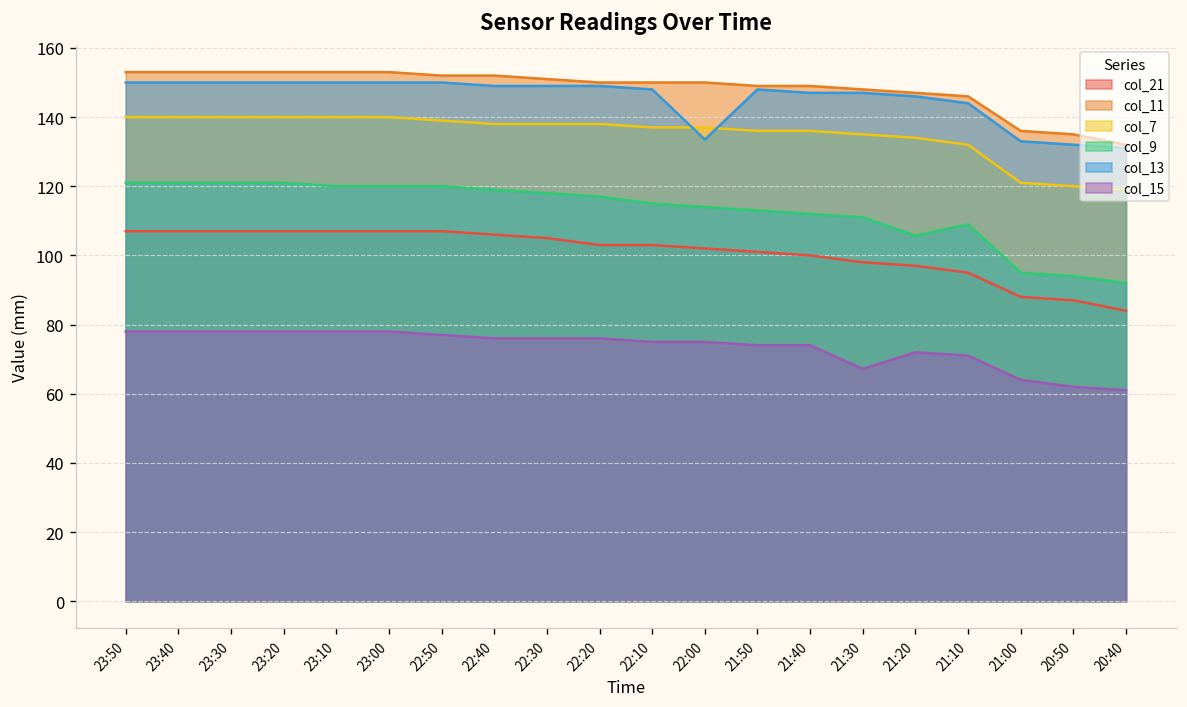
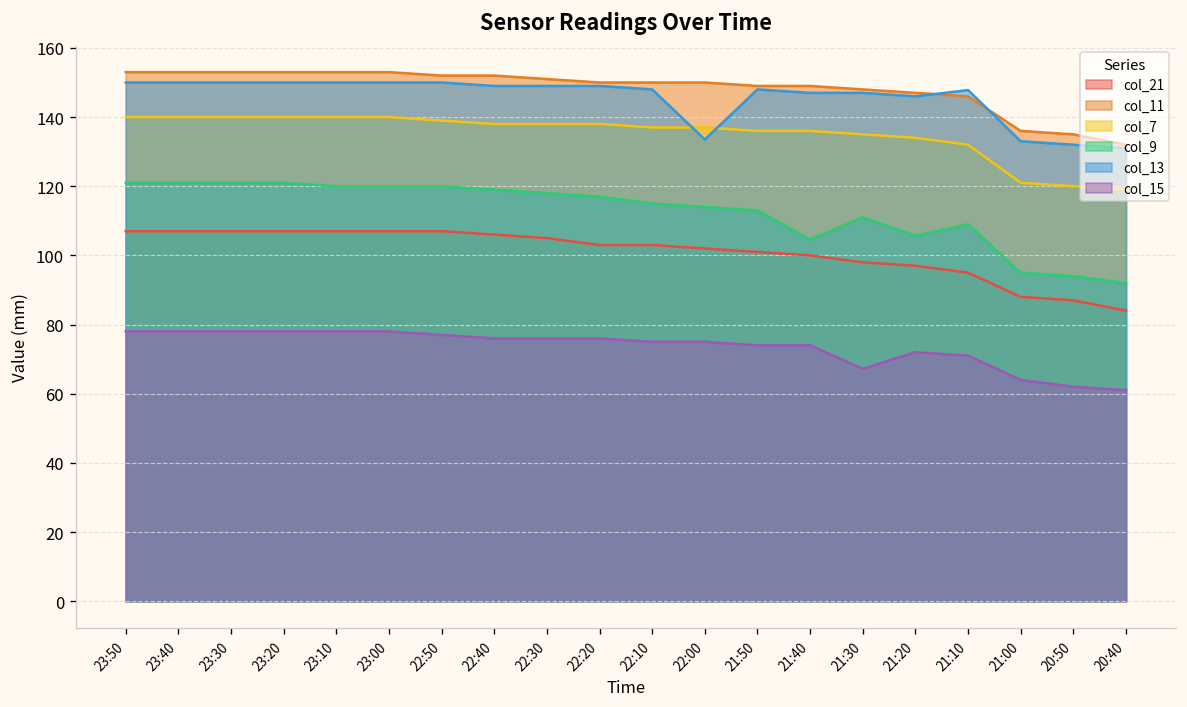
  {
    "col_9": {
      "23:50": 121,
      "23:40": 121,
      "23:30": 121,
      "23:20": 121,
      "23:10": 120,
      "23:00": 120,
      "22:50": 120,
      "22:40": 119,
      "22:30": 118,
      "22:20": 117,
      "22:10": 115,
      "22:00": 114,
      "21:50": 113,
-     "21:40": 112,
+     "21:40": 105,
      "21:30": 111,
      "21:20": 106,
      "21:10": 109,
      "21:00": 95,
      "20:50": 94,
      "20:40": 92
    },
    "col_13": {
      "23:50": 150,
      "23:40": 150,
      "23:30": 150,
      "23:20": 150,
      "23:10": 150,
      "23:00": 150,
      "22:50": 150,
      "22:40": 149,
      "22:30": 149,
      "22:20": 149,
      "22:10": 148,
      "22:00": 134,
      "21:50": 148,
      "21:40": 147,
      "21:30": 147,
      "21:20": 146,
-     "21:10": 144,
+     "21:10": 148,
      "21:00": 133,
      "20:50": 132
    },
    "col_15": {
      "23:50": 78,
      "23:40": 78,
      "23:30": 78,
      "23:20": 78,
      "23:10": 78,
      "23:00": 78,
      "22:50": 77,
      "22:40": 76,
      "22:30": 76,
      "22:20": 76,
      "22:10": 75,
      "22:00": 75,
      "21:50": 74,
      "21:40": 74,
      "21:30": 67,
      "21:20": 72,
      "21:10": 71,
      "21:00": 64,
      "20:50": 62,
      "20:40": 61
    }
  }
